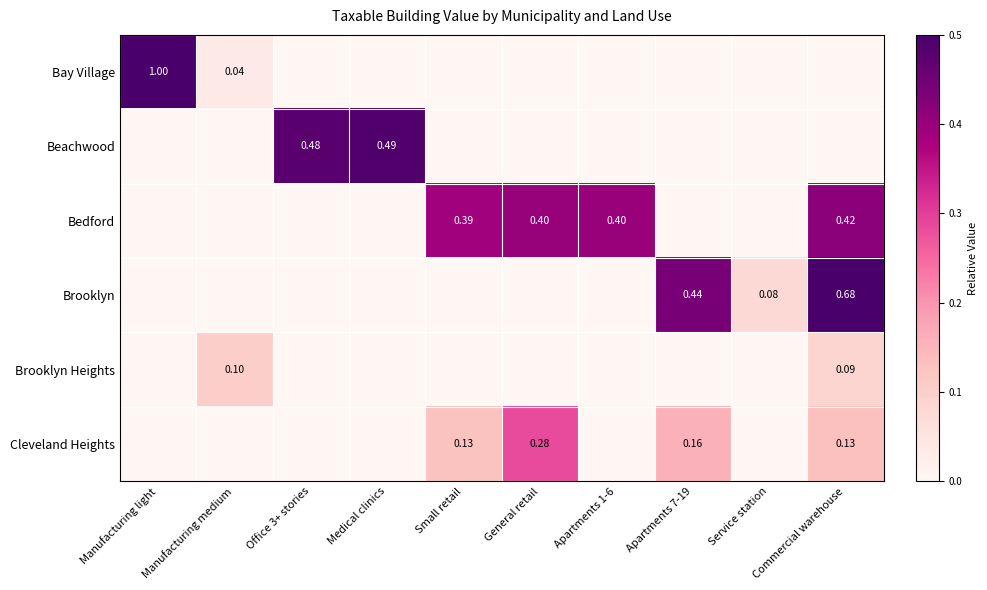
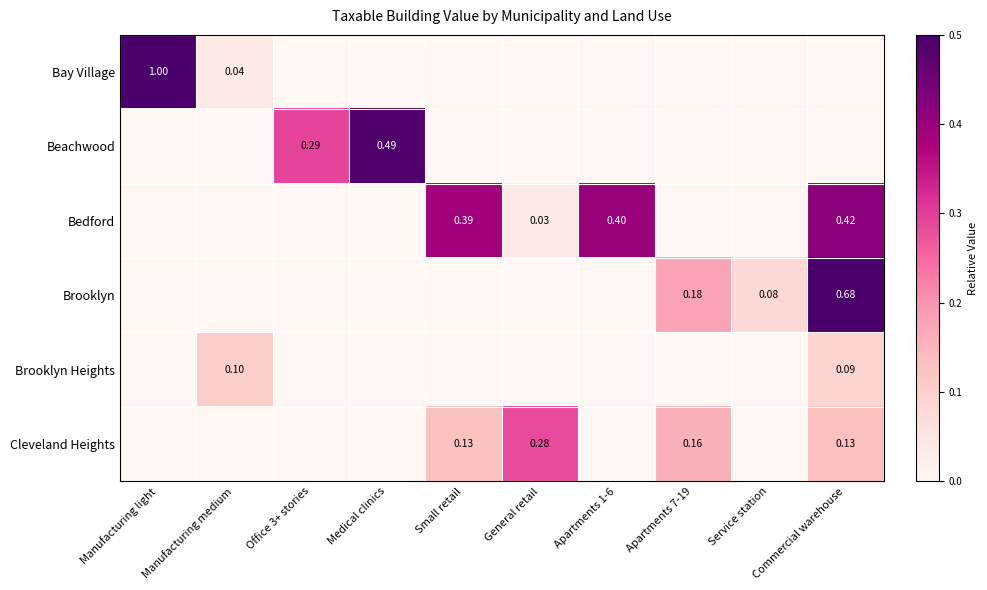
  {
    "Bay Village": {
      "Manufacturing light": 1.00,
      "Manufacturing medium": 0.04
    },
    "Beachwood": {
-     "Office 3+ stories": 0.48,
+     "Office 3+ stories": 0.29,
      "Medical clinics": 0.49
    },
    "Bedford": {
      "Small retail": 0.39,
-     "General retail": 0.40,
+     "General retail": 0.03,
      "Apartments 1-6": 0.40,
      "Commercial warehouse": 0.42
    },
    "Brooklyn": {
-     "Apartments 7-19": 0.44,
+     "Apartments 7-19": 0.18,
      "Service station": 0.08,
      "Commercial warehouse": 0.68
    },
    "Brooklyn Heights": {
      "Manufacturing medium": 0.10,
      "Commercial warehouse": 0.09
    },
    "Cleveland Heights": {
      "Small retail": 0.13,
      "General retail": 0.28,
      "Apartments 7-19": 0.16,
      "Commercial warehouse": 0.13
    }
  }
